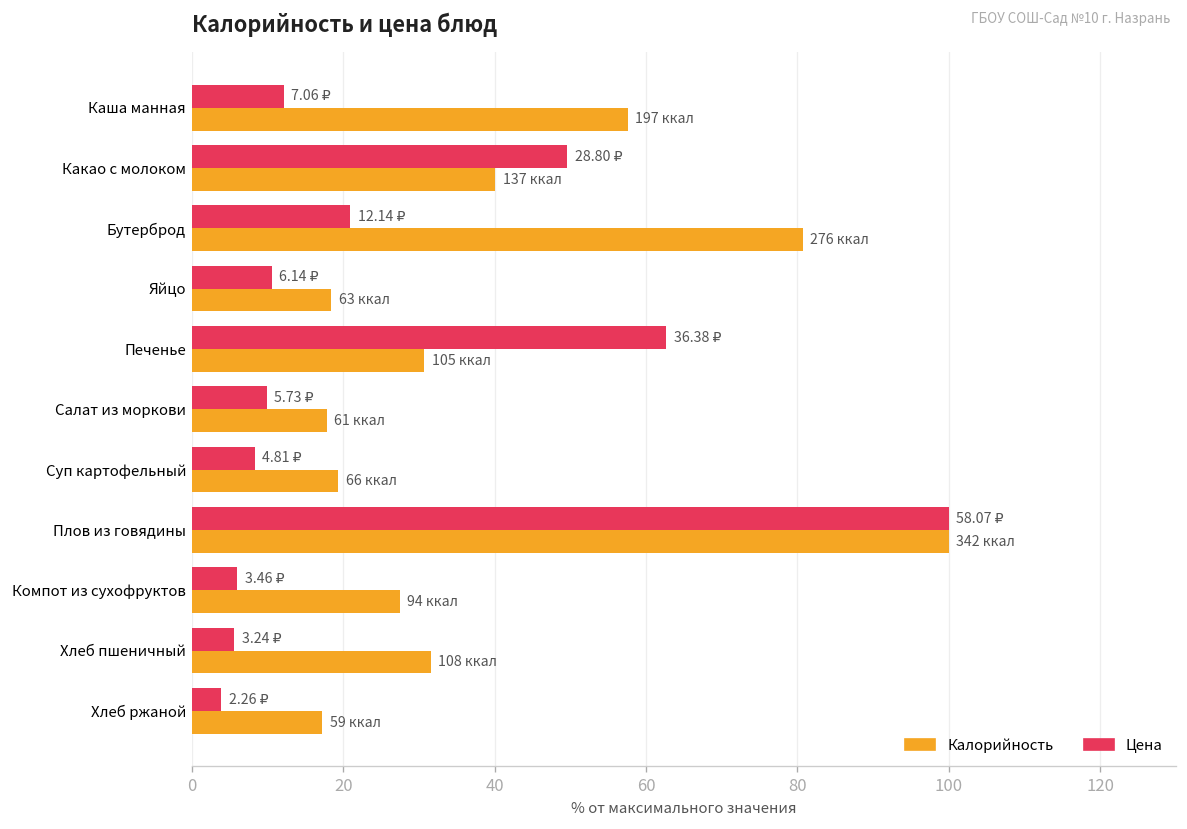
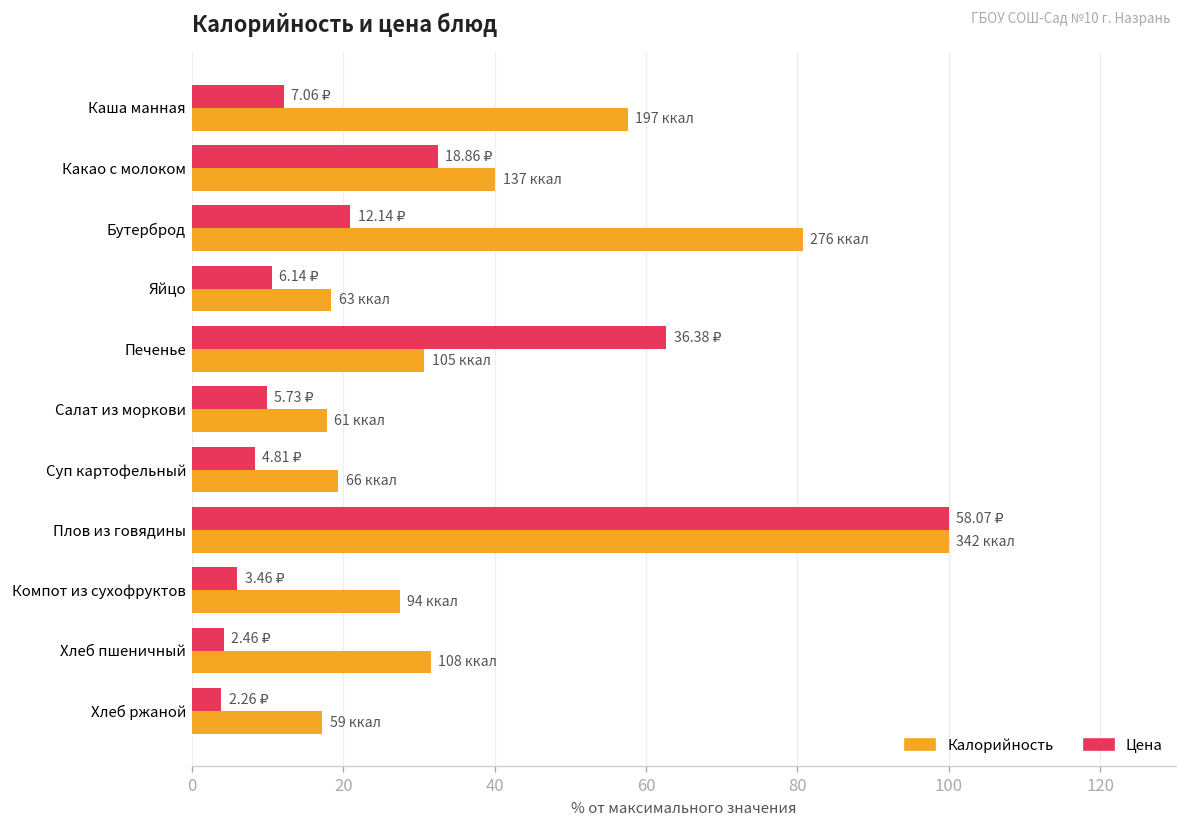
  {
    "Цена": {
-     "Какао с молоком": 28.80,
-     "Хлеб пшеничный": 3.24
+     "Какао с молоком": 18.86,
+     "Хлеб пшеничный": 2.46
    }
  }
